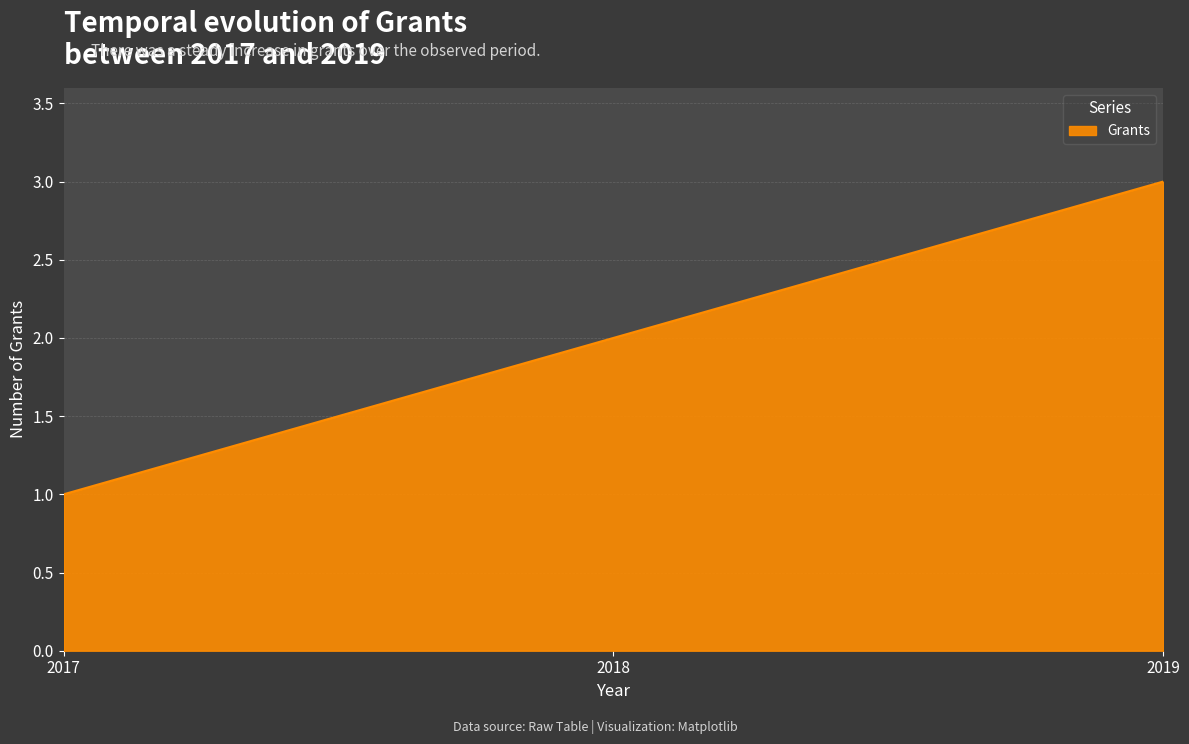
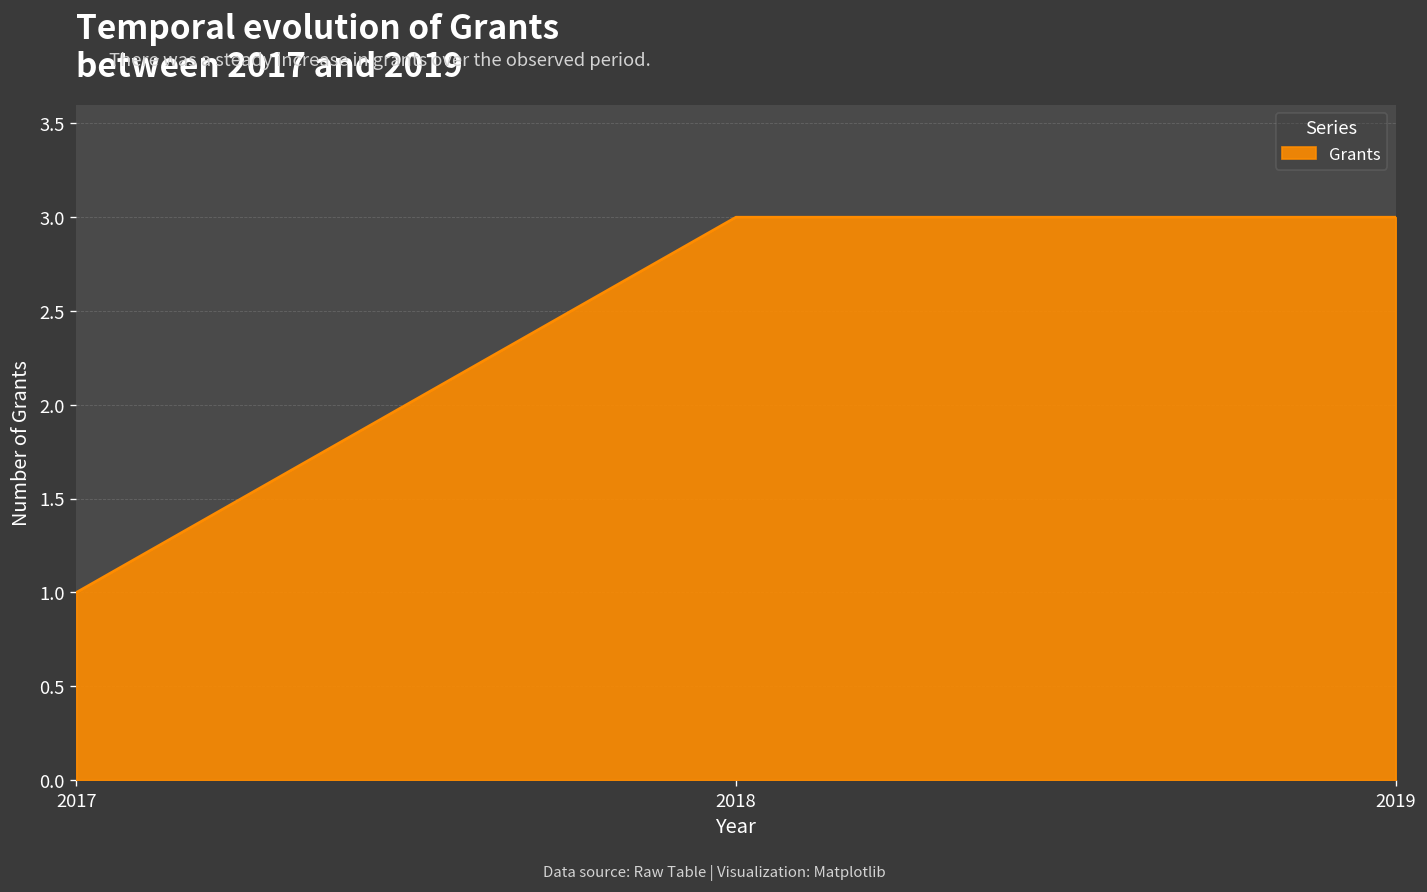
  {
    "2017": 1,
-   "2018": 2,
+   "2018": 3,
    "2019": 3
  }
